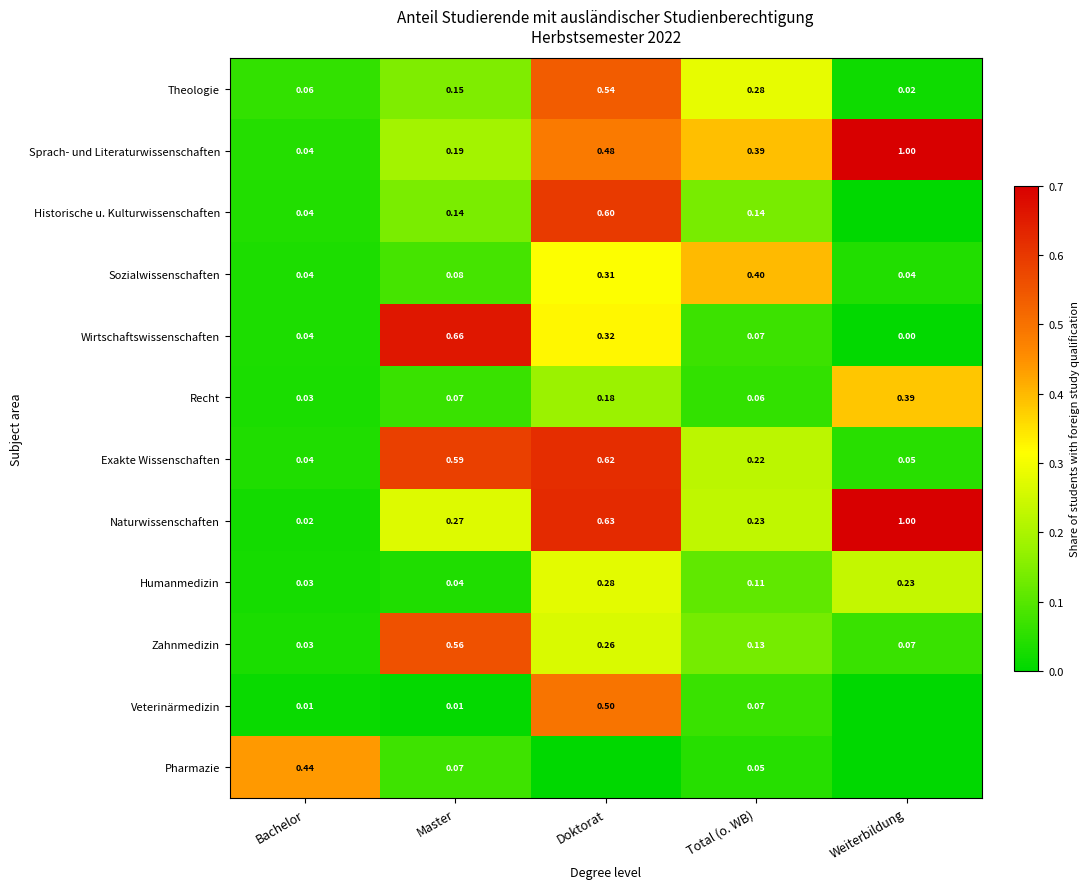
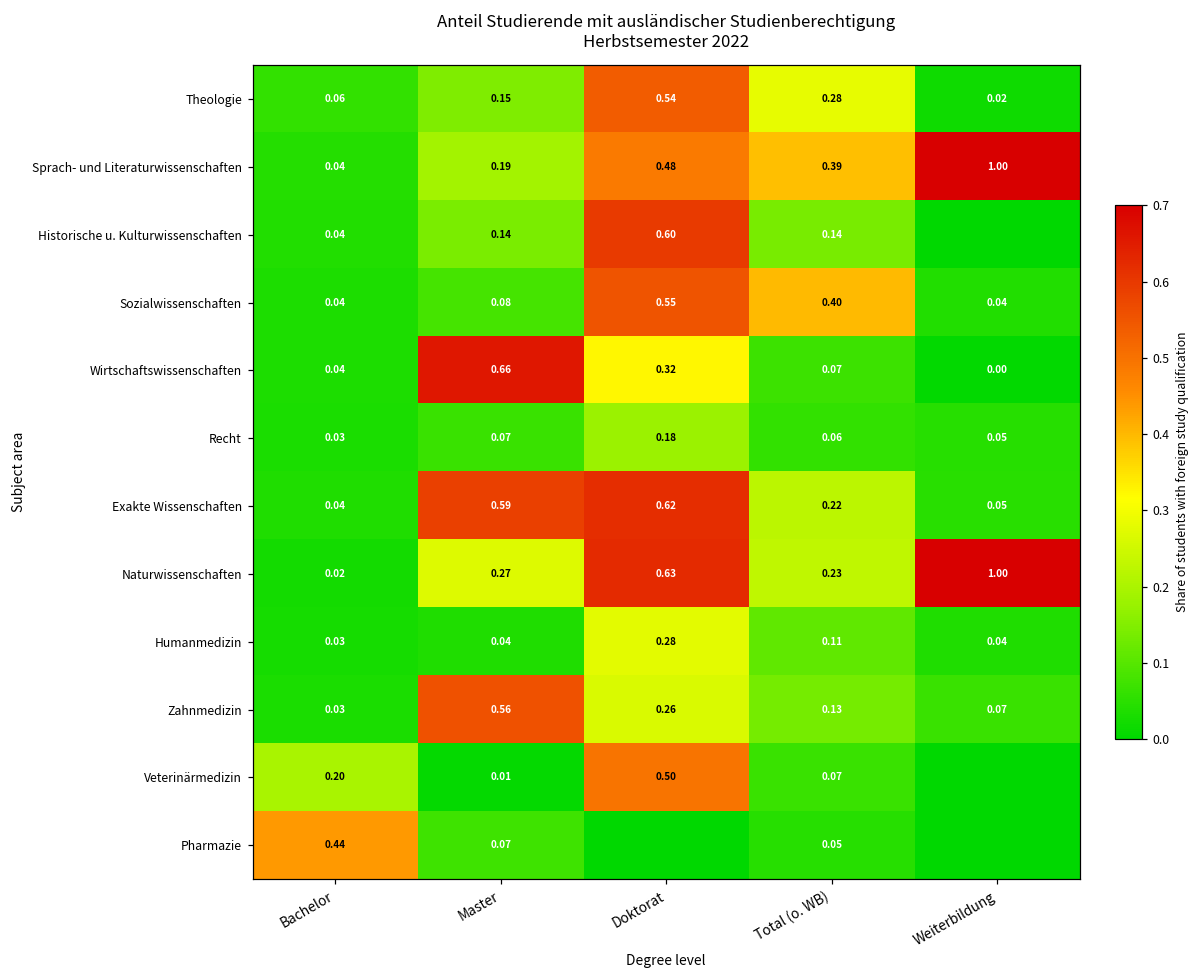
  {
    "Theologie": {
      "Bachelor": 0.06,
      "Master": 0.15,
      "Doktorat": 0.54,
      "Total (o. WB)": 0.28,
      "Weiterbildung": 0.02
    },
    "Sprach- und Literaturwissenschaften": {
      "Bachelor": 0.04,
      "Master": 0.19,
      "Doktorat": 0.48,
      "Total (o. WB)": 0.39,
      "Weiterbildung": 1.00
    },
    "Historische u. Kulturwissenschaften": {
      "Bachelor": 0.04,
      "Master": 0.14,
      "Doktorat": 0.60,
      "Total (o. WB)": 0.14
    },
    "Sozialwissenschaften": {
      "Bachelor": 0.04,
      "Master": 0.08,
-     "Doktorat": 0.31,
+     "Doktorat": 0.55,
      "Total (o. WB)": 0.40,
      "Weiterbildung": 0.04
    },
    "Wirtschaftswissenschaften": {
      "Bachelor": 0.04,
      "Master": 0.66,
      "Doktorat": 0.32,
      "Total (o. WB)": 0.07,
      "Weiterbildung": 0.00
    },
    "Recht": {
      "Bachelor": 0.03,
      "Master": 0.07,
      "Doktorat": 0.18,
      "Total (o. WB)": 0.06,
-     "Weiterbildung": 0.39
+     "Weiterbildung": 0.05
    },
    "Exakte Wissenschaften": {
      "Bachelor": 0.04,
      "Master": 0.59,
      "Doktorat": 0.62,
      "Total (o. WB)": 0.22,
      "Weiterbildung": 0.05
    },
    "Naturwissenschaften": {
      "Bachelor": 0.02,
      "Master": 0.27,
      "Doktorat": 0.63,
      "Total (o. WB)": 0.23,
      "Weiterbildung": 1.00
    },
    "Humanmedizin": {
      "Bachelor": 0.03,
      "Master": 0.04,
      "Doktorat": 0.28,
      "Total (o. WB)": 0.11,
-     "Weiterbildung": 0.23
+     "Weiterbildung": 0.04
    },
    "Zahnmedizin": {
      "Bachelor": 0.03,
      "Master": 0.56,
      "Doktorat": 0.26,
      "Total (o. WB)": 0.13,
      "Weiterbildung": 0.07
    },
    "Veterinärmedizin": {
-     "Bachelor": 0.01,
+     "Bachelor": 0.20,
      "Master": 0.01,
      "Doktorat": 0.50,
      "Total (o. WB)": 0.07
    },
    "Pharmazie": {
      "Bachelor": 0.44,
      "Master": 0.07,
      "Total (o. WB)": 0.05
    }
  }
